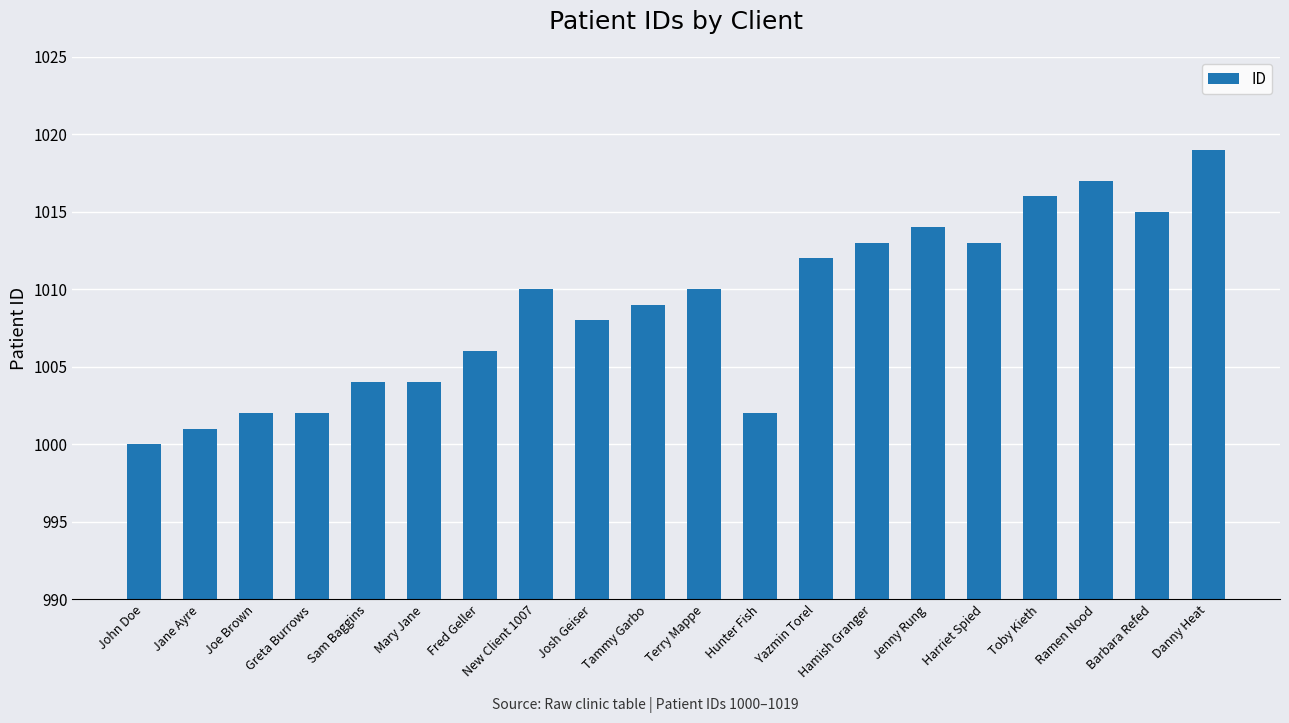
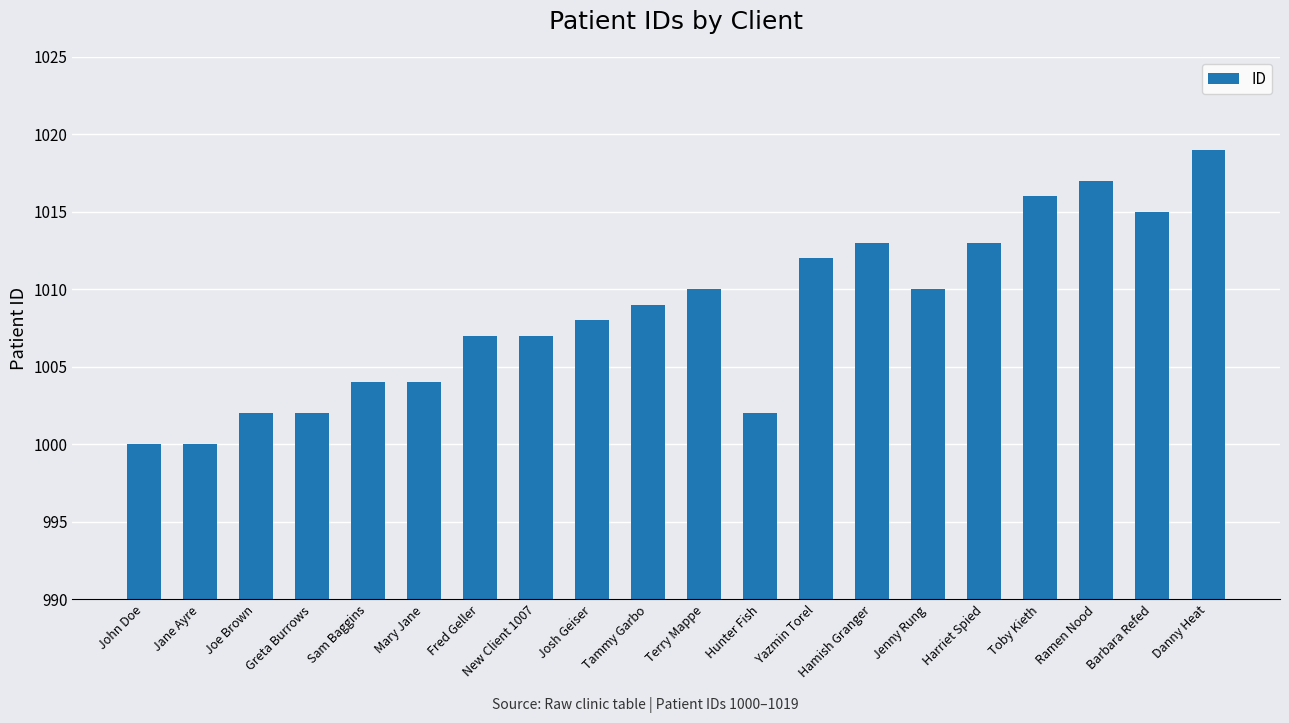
  {
    "John Doe": 1000,
-   "Jane Ayre": 1001,
+   "Jane Ayre": 1000,
    "Joe Brown": 1002,
    "Greta Burrows": 1002,
    "Sam Baggins": 1004,
    "Mary Jane": 1004,
-   "Fred Geller": 1006,
-   "New Client 1007": 1010,
+   "Fred Geller": 1007,
+   "New Client 1007": 1007,
    "Josh Geiser": 1008,
    "Tammy Garbo": 1009,
    "Terry Mappe": 1010,
    "Hunter Fish": 1002,
    "Yazmin Torel": 1012,
    "Hamish Granger": 1013,
-   "Jenny Rung": 1014,
+   "Jenny Rung": 1010,
    "Harriet Spied": 1013,
    "Toby Kieth": 1016,
    "Ramen Nood": 1017,
    "Barbara Refed": 1015,
    "Danny Heat": 1019
  }
